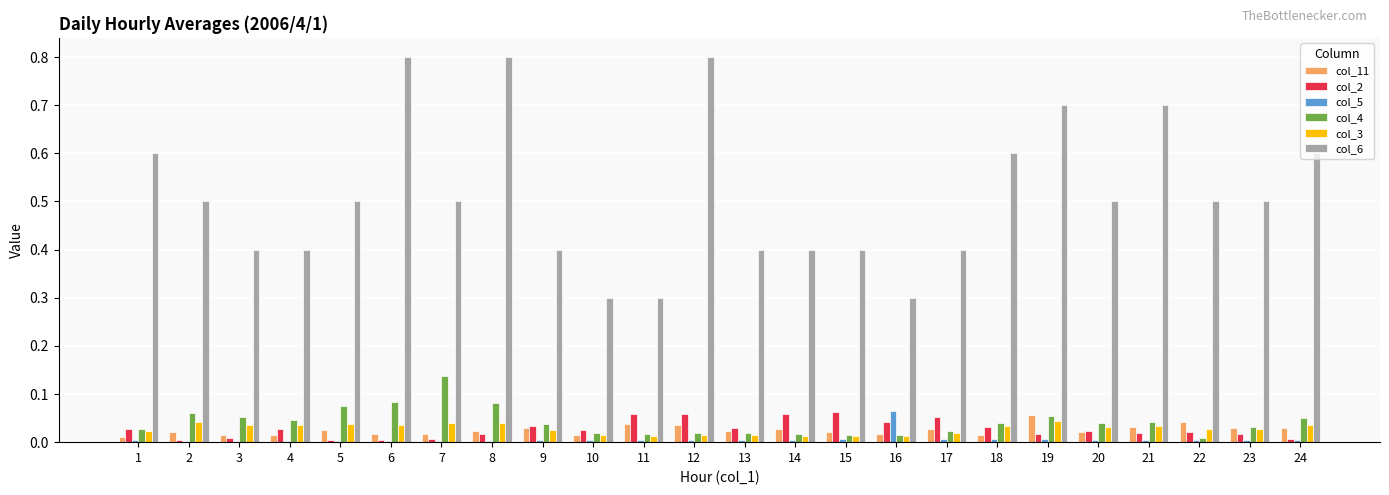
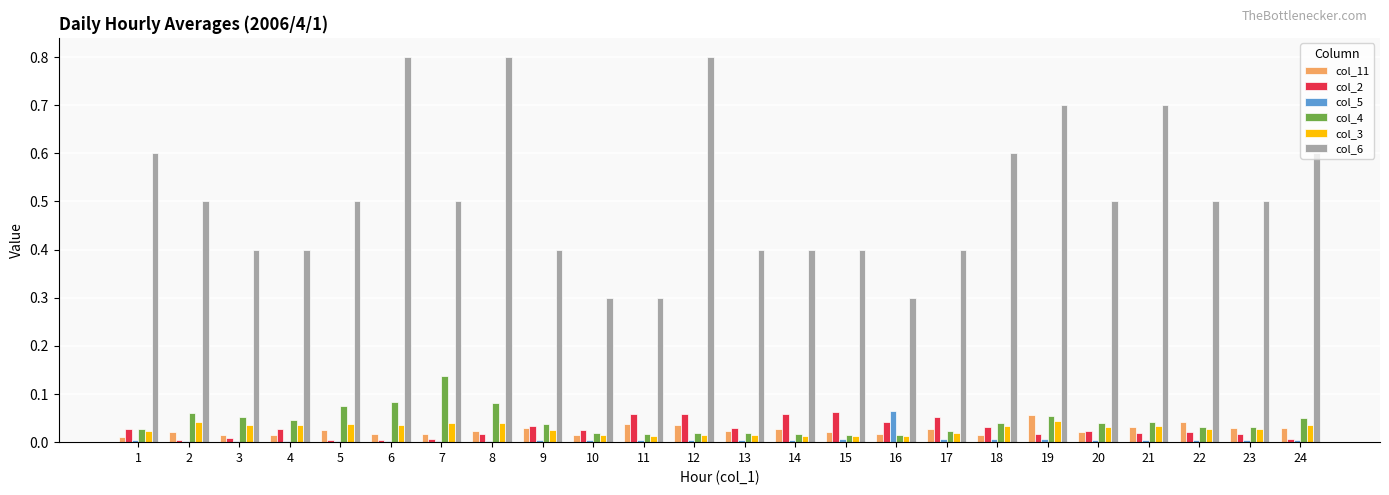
  {
    "col_11": {
      "1": 0.01,
      "2": 0.02,
      "3": 0.01,
      "4": 0.02,
      "5": 0.03,
      "6": 0.02,
      "7": 0.02,
      "8": 0.02,
      "9": 0.03,
      "10": 0.01,
      "11": 0.04,
      "12": 0.04,
      "13": 0.02,
      "14": 0.03,
      "15": 0.02,
      "16": 0.02,
      "17": 0.03,
      "18": 0.01,
      "19": 0.06,
      "20": 0.02,
      "21": 0.03,
      "22": 0.04,
      "23": 0.03,
      "24": 0.03
    },
    "col_2": {
      "1": 0.03,
      "3": 0.01,
      "4": 0.03,
      "7": 0.01,
      "8": 0.02,
      "9": 0.03,
      "10": 0.03,
      "11": 0.06,
      "12": 0.06,
      "13": 0.03,
      "14": 0.06,
      "15": 0.06,
      "16": 0.04,
      "17": 0.05,
      "18": 0.03,
      "19": 0.02,
      "20": 0.02,
      "21": 0.02,
      "22": 0.02,
      "23": 0.02,
      "24": 0.01
    },
    "col_5": {
      "15": 0.01,
      "16": 0.07,
      "17": 0.01,
      "18": 0.01,
      "19": 0.01
    },
    "col_4": {
      "1": 0.03,
      "2": 0.06,
      "3": 0.05,
      "4": 0.05,
      "5": 0.08,
      "6": 0.08,
      "7": 0.14,
      "8": 0.08,
      "9": 0.04,
      "10": 0.02,
      "11": 0.02,
      "12": 0.02,
      "13": 0.02,
      "14": 0.02,
      "15": 0.02,
      "16": 0.02,
      "17": 0.02,
      "18": 0.04,
      "19": 0.06,
      "20": 0.04,
      "21": 0.04,
-     "22": 0.01,
+     "22": 0.03,
      "23": 0.03,
      "24": 0.05
    },
    "col_3": {
      "1": 0.02,
      "2": 0.04,
      "3": 0.04,
      "4": 0.04,
      "5": 0.04,
      "6": 0.04,
      "7": 0.04,
      "8": 0.04,
      "9": 0.03,
      "10": 0.02,
      "11": 0.01,
      "12": 0.01,
      "13": 0.02,
      "14": 0.01,
      "15": 0.01,
      "16": 0.01,
      "17": 0.02,
      "18": 0.03,
      "19": 0.04,
      "20": 0.03,
      "21": 0.03,
      "22": 0.03,
      "23": 0.03,
      "24": 0.04
    },
    "col_6": {
      "1": 0.60,
      "2": 0.50,
      "3": 0.40,
      "4": 0.40,
      "5": 0.50,
      "6": 0.80,
      "7": 0.50,
      "8": 0.80,
      "9": 0.40,
      "10": 0.30,
      "11": 0.30,
      "12": 0.80,
      "13": 0.40,
      "14": 0.40,
      "15": 0.40,
      "16": 0.30,
      "17": 0.40,
      "18": 0.60,
      "19": 0.70,
      "20": 0.50,
      "21": 0.70,
      "22": 0.50,
      "23": 0.50
    }
  }
